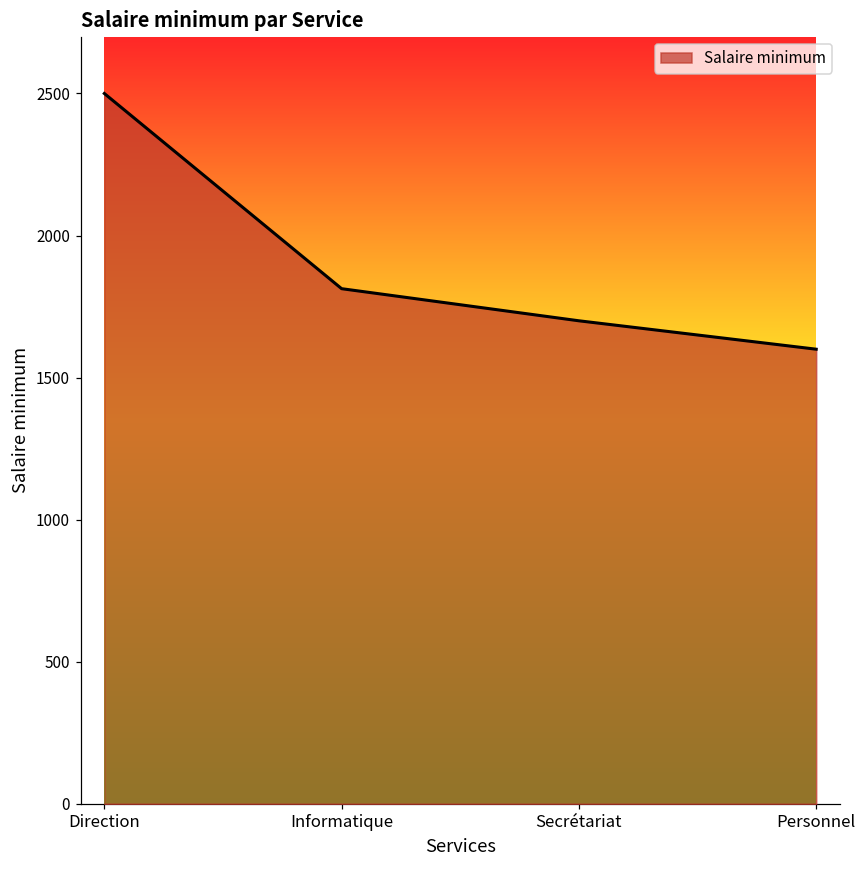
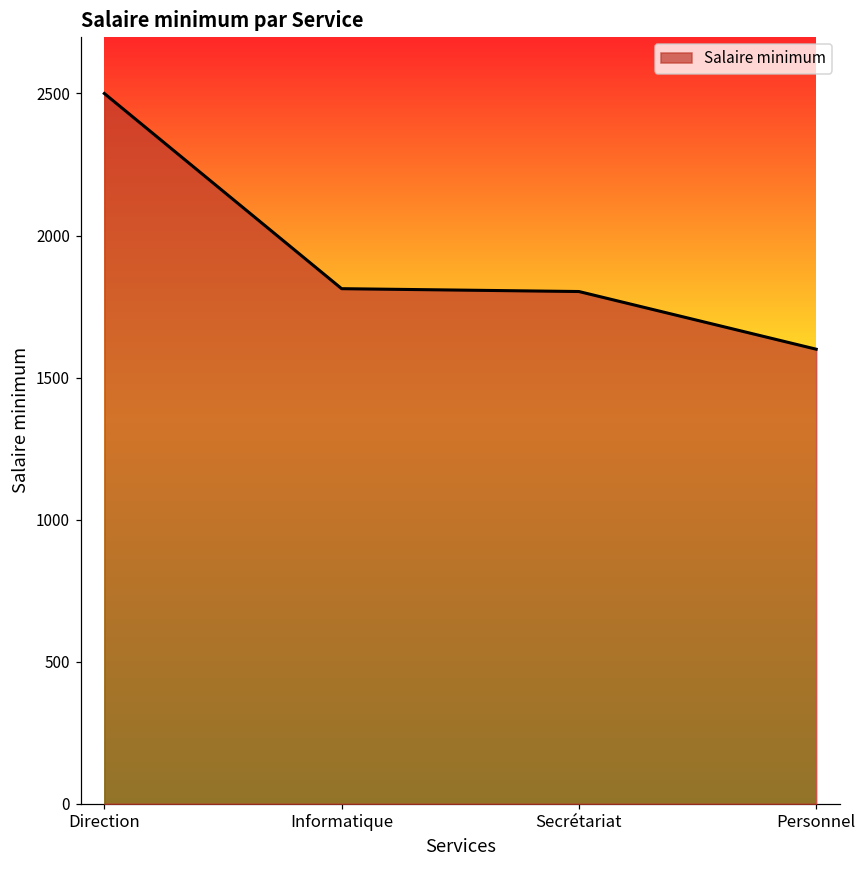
  {
    "Direction": 2500,
    "Informatique": 1810,
-   "Secrétariat": 1700,
+   "Secrétariat": 1800,
    "Personnel": 1600
  }
